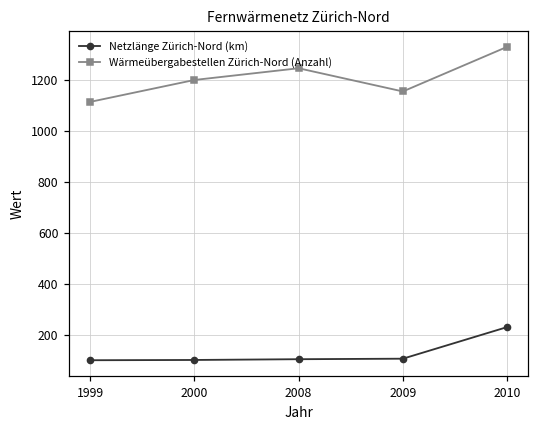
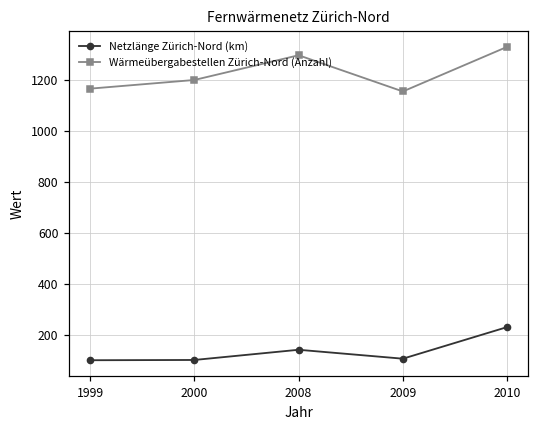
  {
    "Netzlänge Zürich-Nord (km)": {
      "1999": 100,
      "2000": 100,
-     "2008": 110,
+     "2008": 140,
      "2009": 110,
      "2010": 230
    },
    "Wärmeübergabestellen Zürich-Nord (Anzahl)": {
-     "1999": 1110,
+     "1999": 1170,
      "2000": 1200,
-     "2008": 1250,
+     "2008": 1300,
      "2009": 1160,
      "2010": 1330
    }
  }
